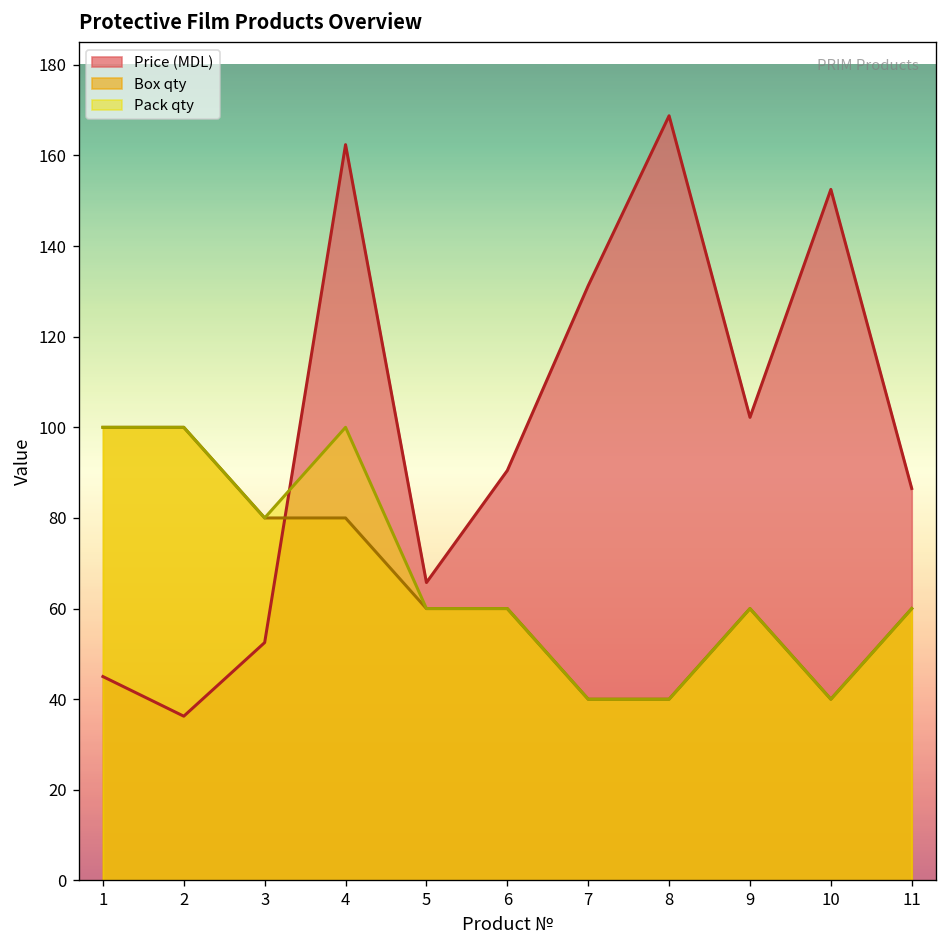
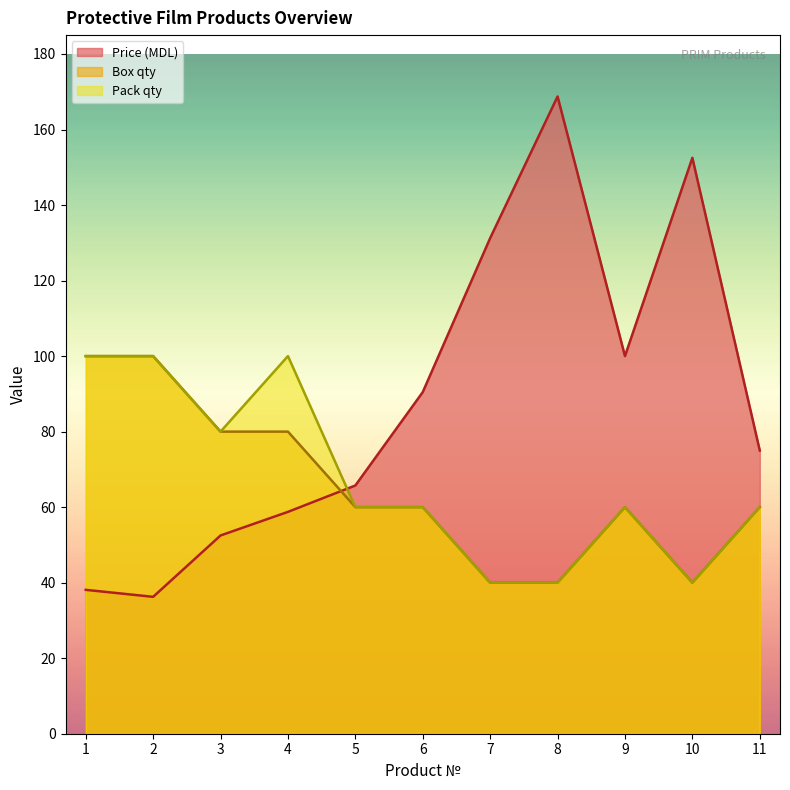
  {
    "Price (MDL)": {
-     "1": 45,
+     "1": 38,
      "2": 36,
      "3": 53,
-     "4": 162,
+     "4": 59,
      "5": 66,
      "6": 90,
      "7": 131,
      "8": 169,
-     "9": 102,
+     "9": 100,
      "10": 153,
-     "11": 87
+     "11": 75
    }
  }
